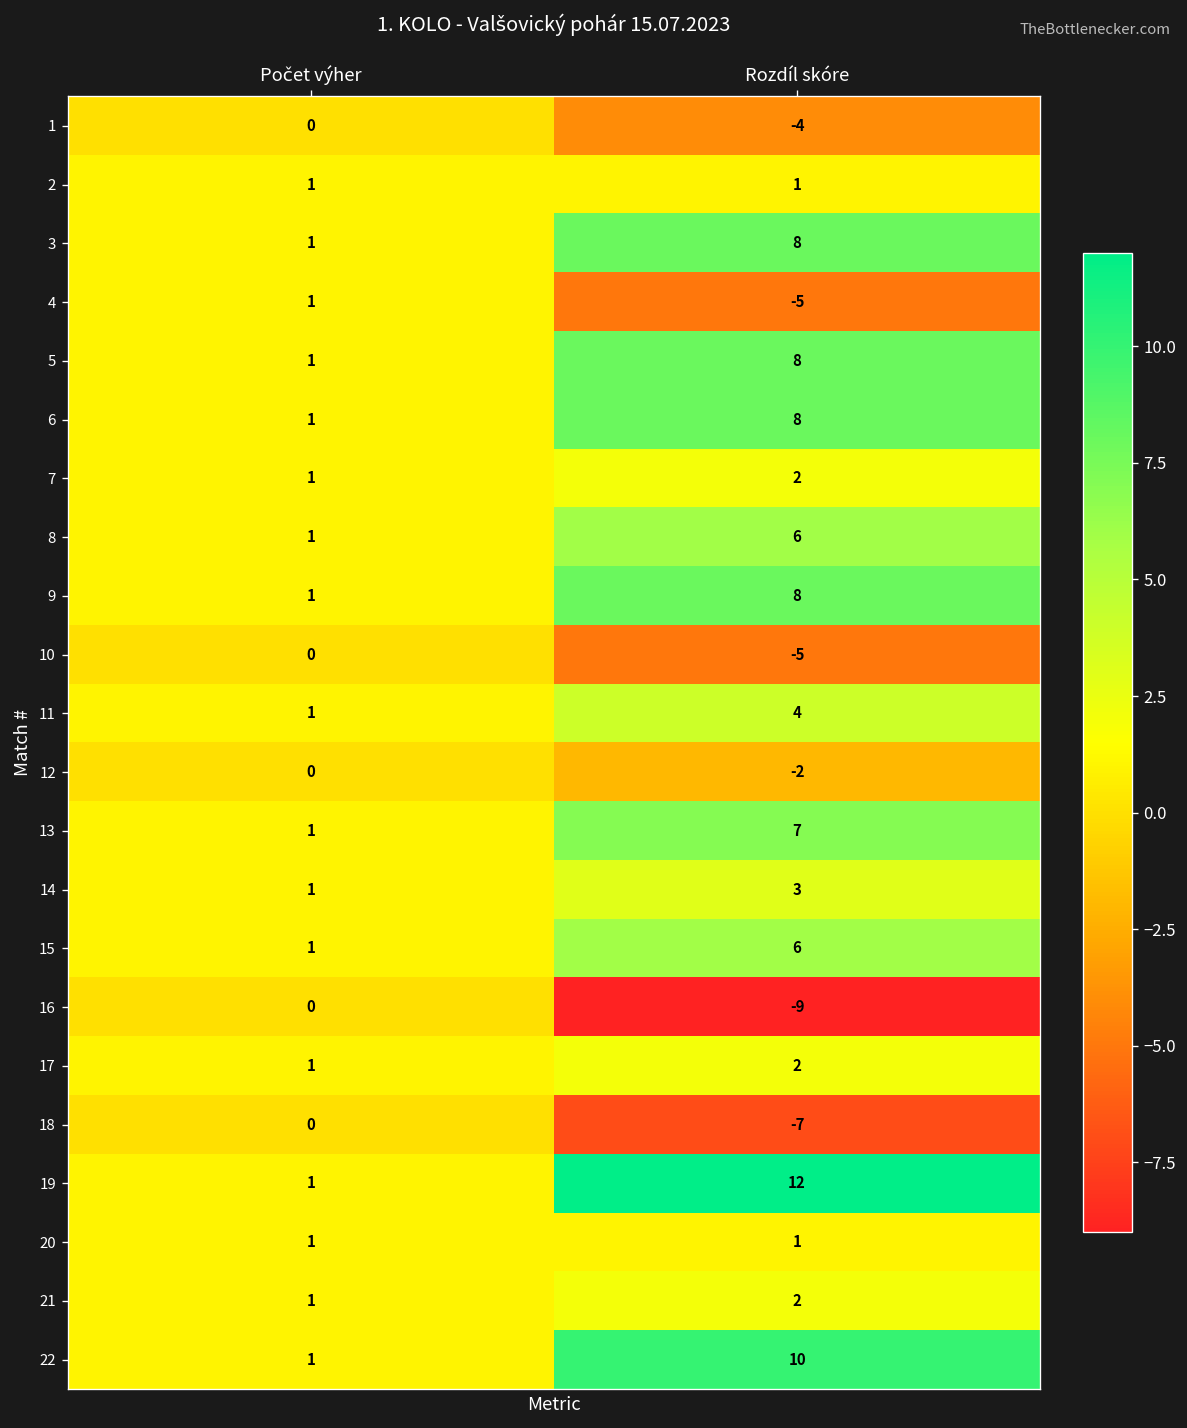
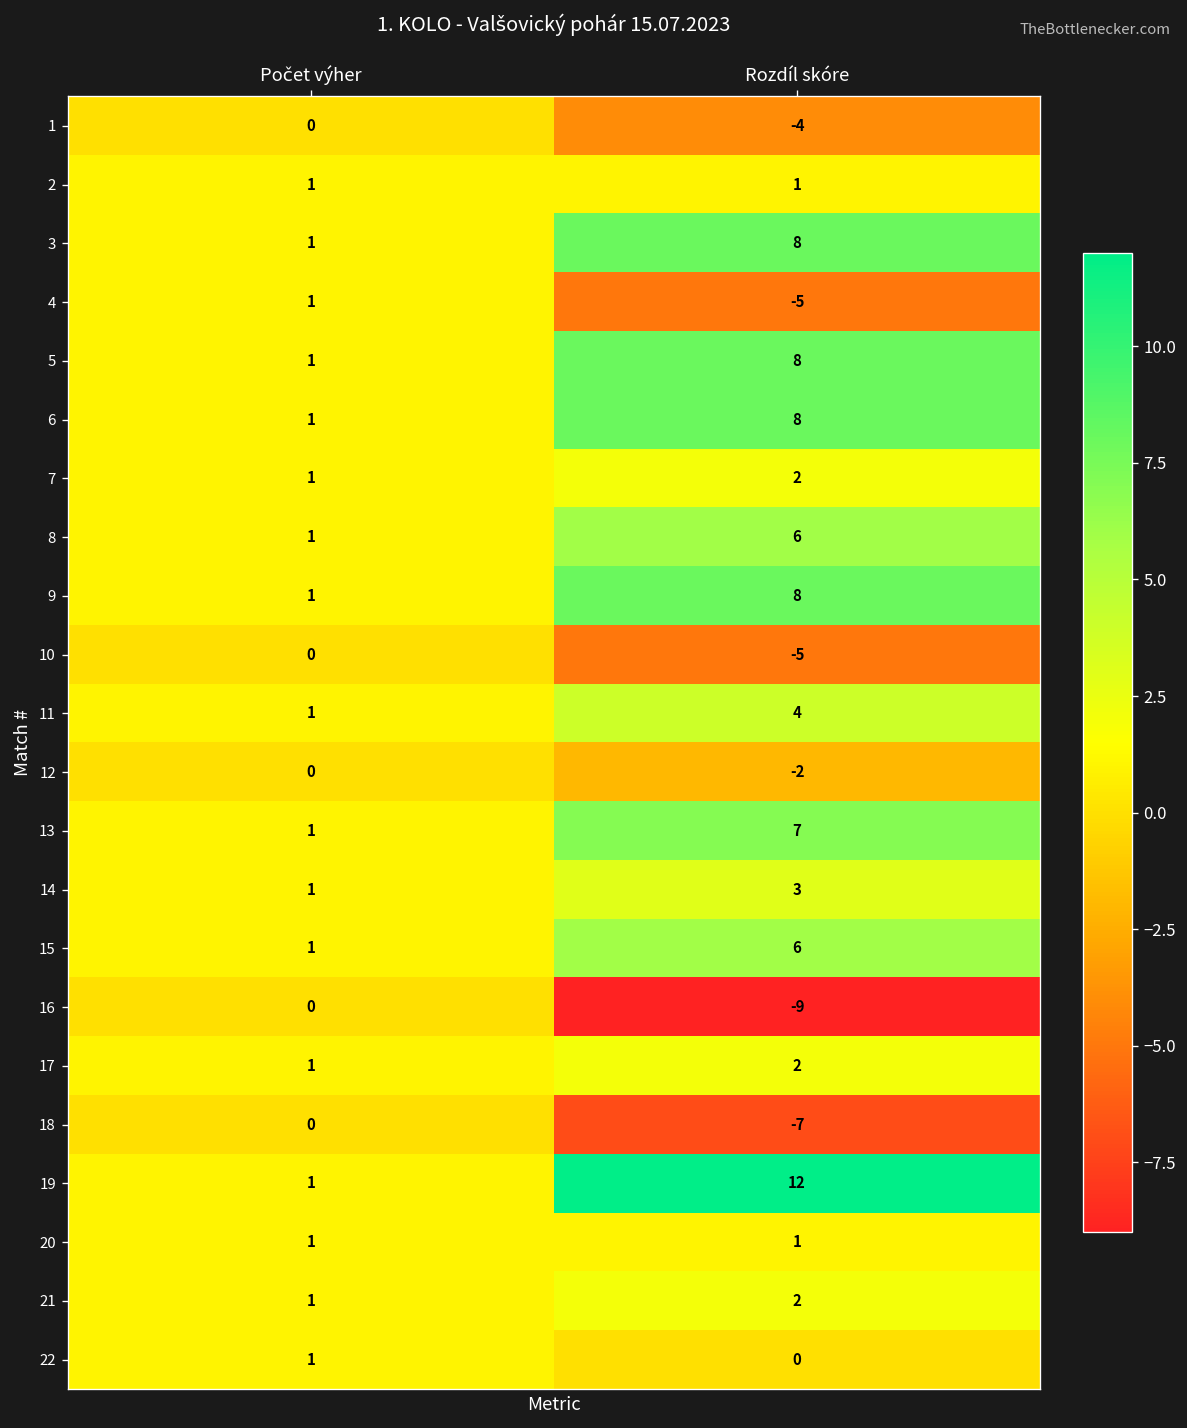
  {
    "1": {
      "Počet výher": 0,
      "Rozdíl skóre": -4
    },
    "2": {
      "Počet výher": 1,
      "Rozdíl skóre": 1
    },
    "3": {
      "Počet výher": 1,
      "Rozdíl skóre": 8
    },
    "4": {
      "Počet výher": 1,
      "Rozdíl skóre": -5
    },
    "5": {
      "Počet výher": 1,
      "Rozdíl skóre": 8
    },
    "6": {
      "Počet výher": 1,
      "Rozdíl skóre": 8
    },
    "7": {
      "Počet výher": 1,
      "Rozdíl skóre": 2
    },
    "8": {
      "Počet výher": 1,
      "Rozdíl skóre": 6
    },
    "9": {
      "Počet výher": 1,
      "Rozdíl skóre": 8
    },
    "10": {
      "Počet výher": 0,
      "Rozdíl skóre": -5
    },
    "11": {
      "Počet výher": 1,
      "Rozdíl skóre": 4
    },
    "12": {
      "Počet výher": 0,
      "Rozdíl skóre": -2
    },
    "13": {
      "Počet výher": 1,
      "Rozdíl skóre": 7
    },
    "14": {
      "Počet výher": 1,
      "Rozdíl skóre": 3
    },
    "15": {
      "Počet výher": 1,
      "Rozdíl skóre": 6
    },
    "16": {
      "Počet výher": 0,
      "Rozdíl skóre": -9
    },
    "17": {
      "Počet výher": 1,
      "Rozdíl skóre": 2
    },
    "18": {
      "Počet výher": 0,
      "Rozdíl skóre": -7
    },
    "19": {
      "Počet výher": 1,
      "Rozdíl skóre": 12
    },
    "20": {
      "Počet výher": 1,
      "Rozdíl skóre": 1
    },
    "21": {
      "Počet výher": 1,
      "Rozdíl skóre": 2
    },
    "22": {
      "Počet výher": 1,
-     "Rozdíl skóre": 10
+     "Rozdíl skóre": 0
    }
  }
